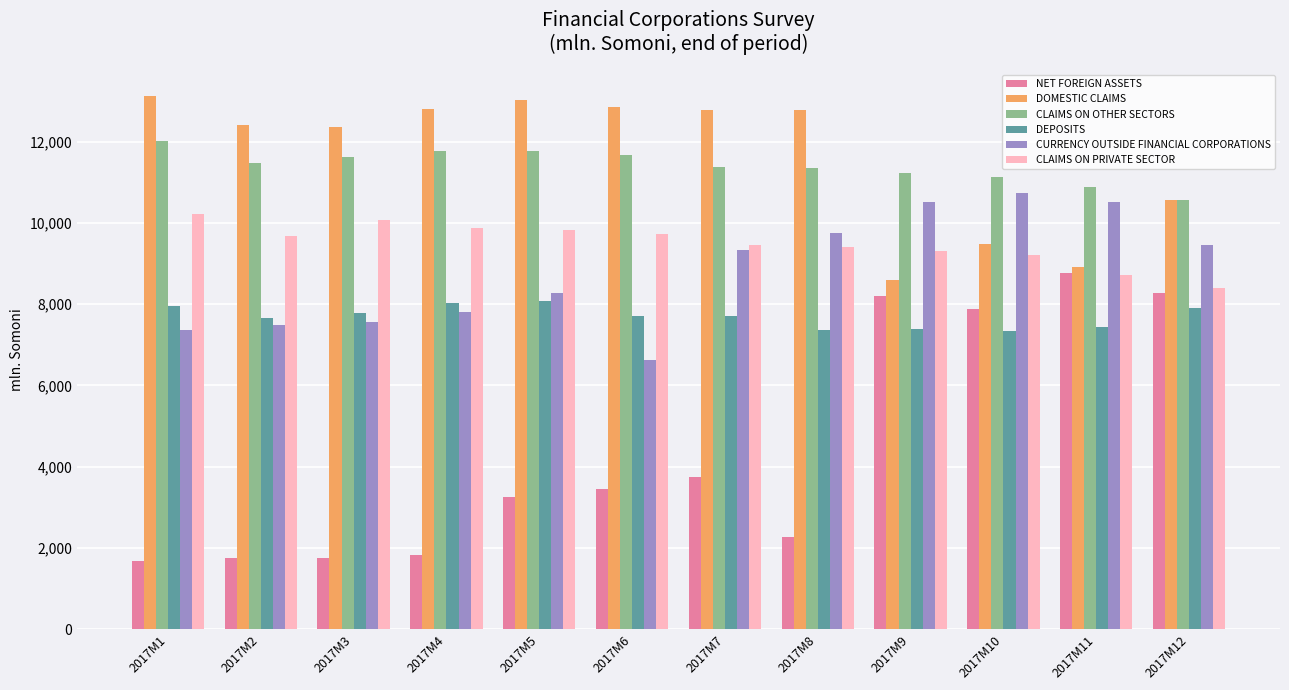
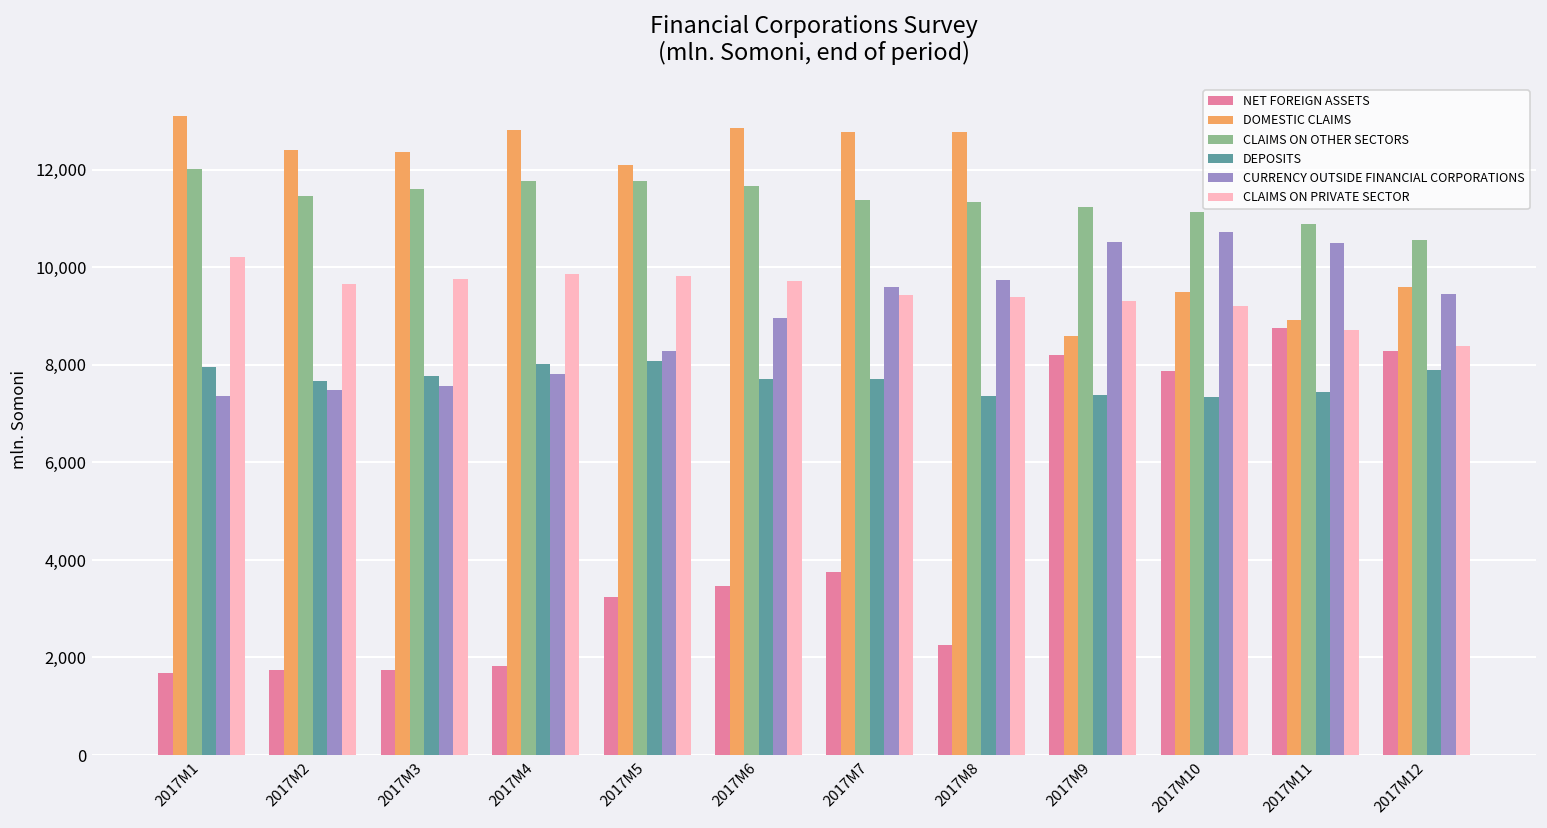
  {
    "NET FOREIGN ASSETS": {
      "2017M1": "1,700",
      "2017M2": "1,800",
      "2017M3": "1,700",
      "2017M4": "1,800",
      "2017M5": "3,200",
      "2017M6": "3,500",
      "2017M7": "3,800",
      "2017M8": "2,300",
      "2017M9": "8,200",
      "2017M10": "7,900",
      "2017M11": "8,800",
      "2017M12": "8,300"
    },
    "DOMESTIC CLAIMS": {
      "2017M1": "13,100",
      "2017M2": "12,400",
      "2017M3": "12,400",
      "2017M4": "12,800",
-     "2017M5": "13,000",
+     "2017M5": "12,100",
      "2017M6": "12,900",
      "2017M7": "12,800",
      "2017M8": "12,800",
      "2017M9": "8,600",
      "2017M10": "9,500",
      "2017M11": "8,900",
-     "2017M12": "10,600"
+     "2017M12": "9,600"
    },
    "CURRENCY OUTSIDE FINANCIAL CORPORATIONS": {
      "2017M1": "7,400",
      "2017M2": "7,500",
      "2017M3": "7,600",
      "2017M4": "7,800",
      "2017M5": "8,300",
-     "2017M6": "6,600",
-     "2017M7": "9,300",
+     "2017M6": "9,000",
+     "2017M7": "9,600",
      "2017M8": "9,700",
      "2017M9": "10,500",
      "2017M10": "10,700",
      "2017M11": "10,500",
      "2017M12": "9,500"
    },
    "CLAIMS ON PRIVATE SECTOR": {
      "2017M1": "10,200",
      "2017M2": "9,700",
-     "2017M3": "10,100",
+     "2017M3": "9,800",
      "2017M4": "9,900",
      "2017M5": "9,800",
      "2017M6": "9,700",
      "2017M7": "9,400",
      "2017M8": "9,400",
      "2017M9": "9,300",
      "2017M10": "9,200",
      "2017M11": "8,700",
      "2017M12": "8,400"
    }
  }
